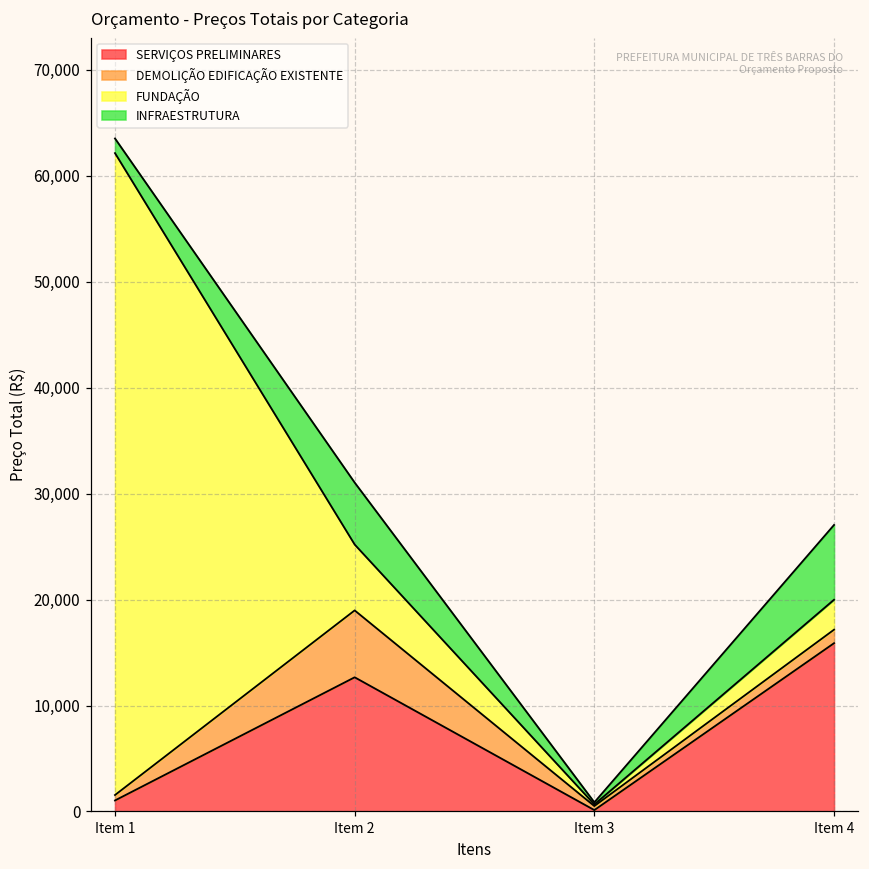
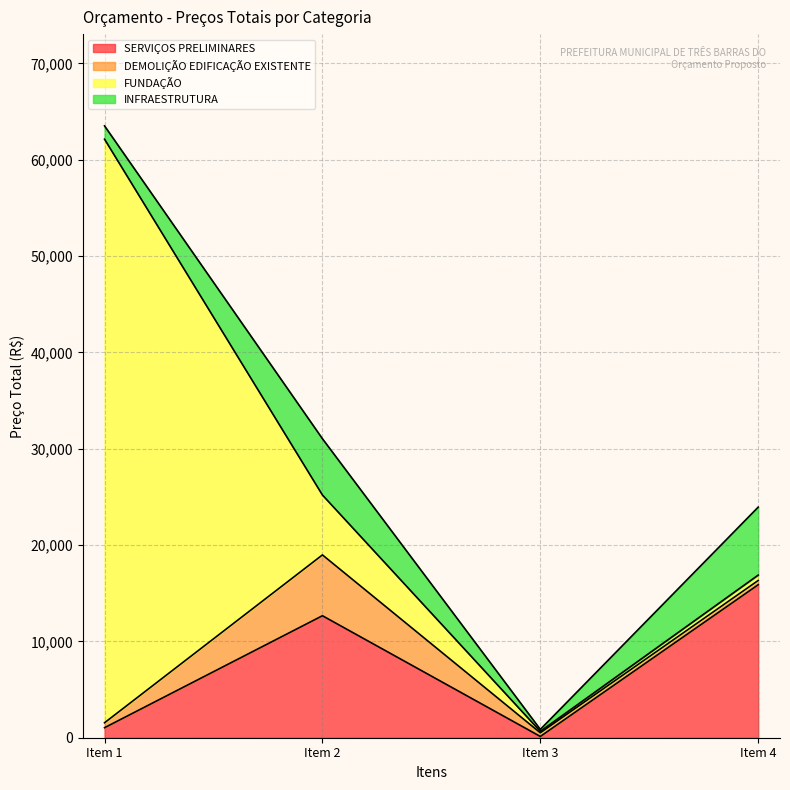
  {
    "SERVIÇOS PRELIMINARES": {
      "Item 1": "1,000",
      "Item 2": "13,000",
      "Item 3": "0",
      "Item 4": "16,000"
    },
    "DEMOLIÇÃO EDIFICAÇÃO EXISTENTE": {
      "Item 1": "1,000",
      "Item 2": "6,000",
-     "Item 4": "1,000"
+     "Item 4": "0"
    },
    "FUNDAÇÃO": {
      "Item 1": "61,000",
      "Item 2": "6,000",
-     "Item 4": "3,000"
+     "Item 4": "1,000"
    },
    "INFRAESTRUTURA": {
      "Item 1": "1,000",
      "Item 2": "6,000",
      "Item 4": "7,000"
    }
  }
